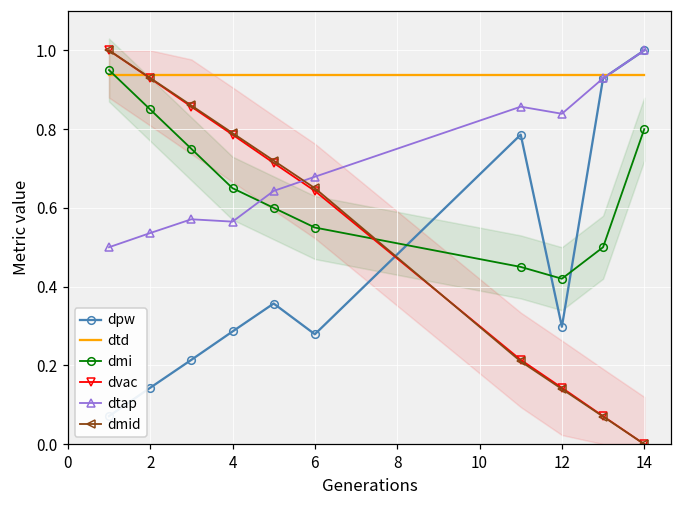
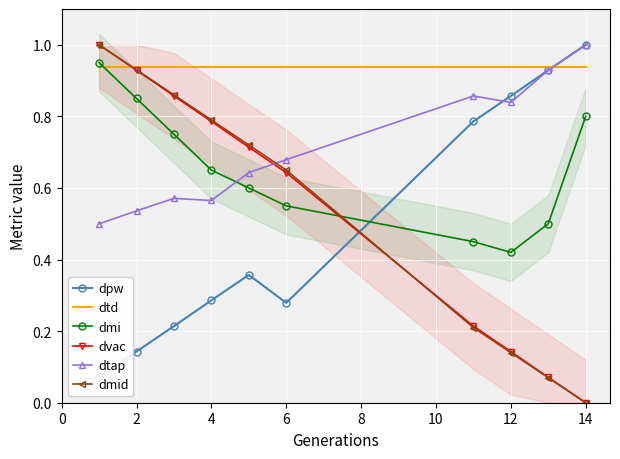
  {
    "dpw": {
      "2": 0.14,
      "4": 0.29,
      "6": 0.28,
-     "12": 0.30
+     "12": 0.86
    },
    "dtd": {
      "4": 0.94,
      "6": 0.94,
      "12": 0.94,
      "14": 0.94
    },
    "dtap": {
      "2": 0.54,
      "4": 0.57,
      "6": 0.68,
      "12": 0.84
    }
  }
